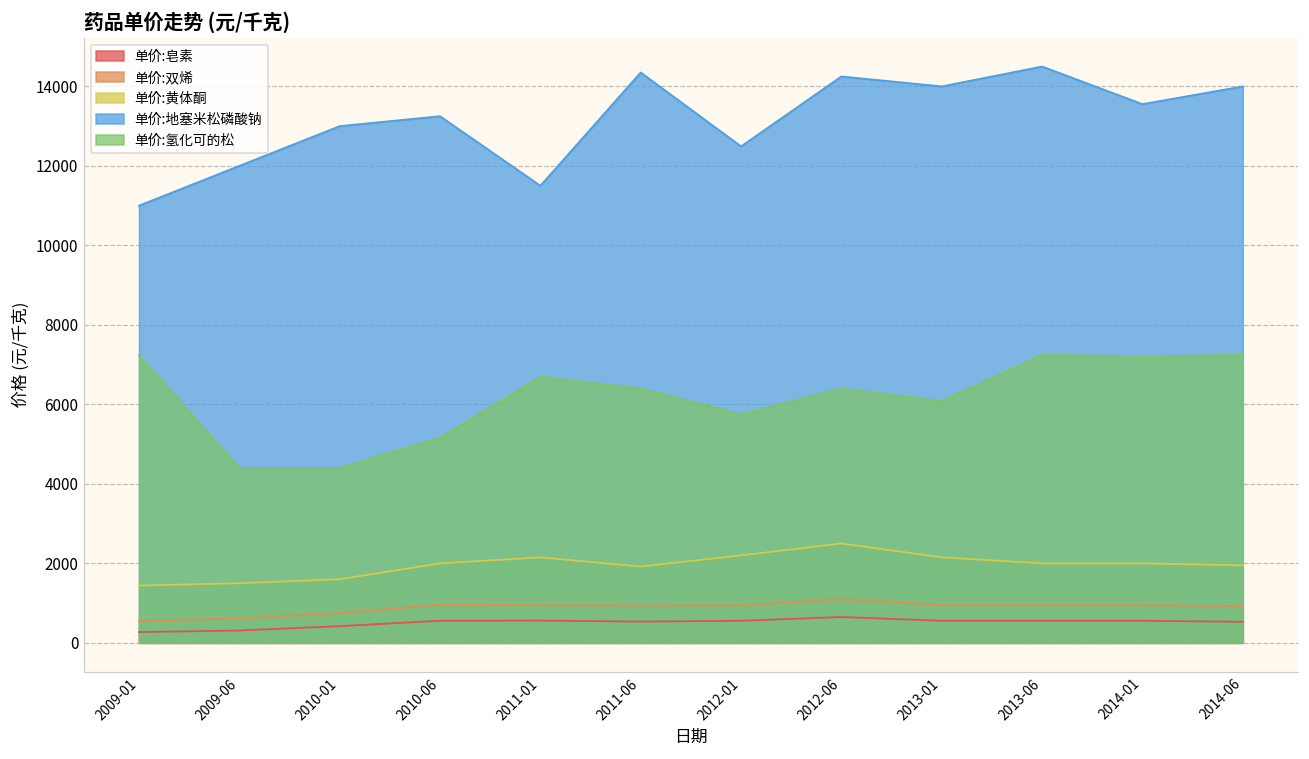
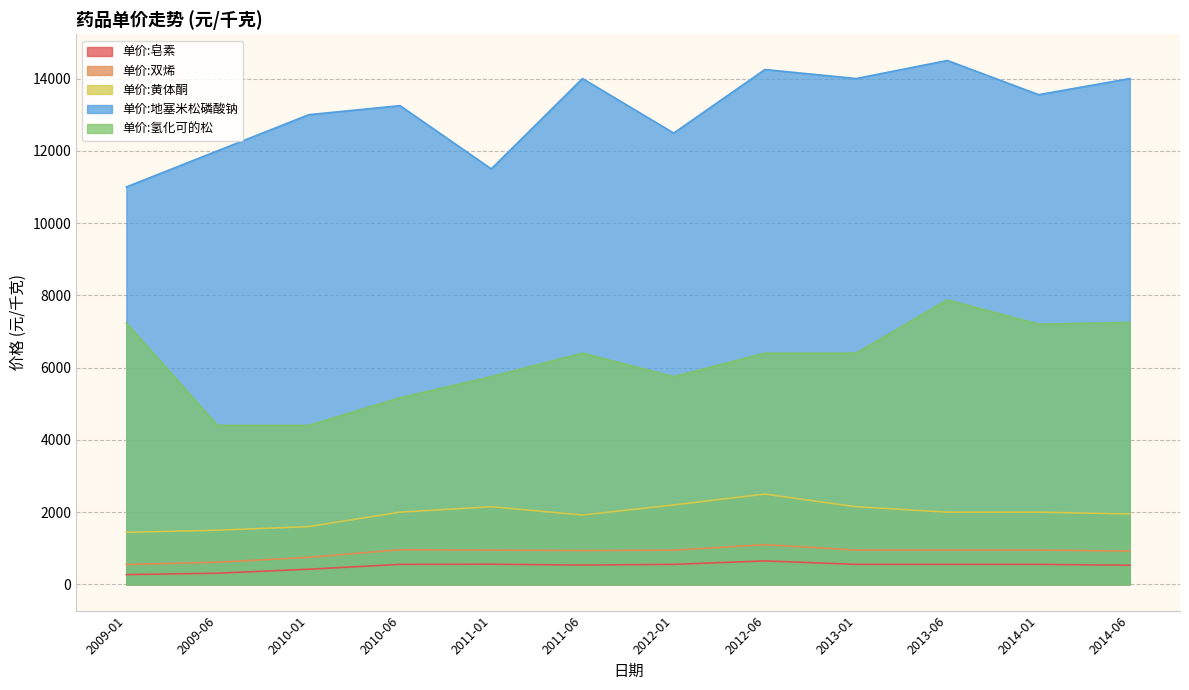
  {
    "单价:黄体酮": {
      "2009-01": 1400,
      "2009-06": 1500,
      "2010-01": 1600,
      "2010-06": 2000,
      "2011-01": 2200,
      "2011-06": 1900,
      "2012-01": 2200,
      "2012-06": 2500,
      "2013-01": 2200,
      "2013-06": 2000,
      "2014-01": 2000,
      "2014-06": 2000
    },
    "单价:地塞米松磷酸钠": {
      "2009-01": 11000,
      "2009-06": 12000,
      "2010-01": 13000,
      "2010-06": 13300,
      "2011-01": 11500,
-     "2011-06": 14300,
+     "2011-06": 14000,
      "2012-01": 12500,
      "2012-06": 14300,
      "2013-01": 14000,
      "2013-06": 14500,
      "2014-01": 13600,
      "2014-06": 14000
    },
    "单价:氢化可的松": {
      "2009-01": 7200,
      "2009-06": 4400,
      "2010-01": 4400,
      "2010-06": 5200,
-     "2011-01": 6700,
+     "2011-01": 5800,
      "2011-06": 6400,
      "2012-01": 5800,
      "2012-06": 6400,
-     "2013-01": 6100,
-     "2013-06": 7300,
+     "2013-01": 6400,
+     "2013-06": 7900,
      "2014-01": 7200,
      "2014-06": 7300
    }
  }
